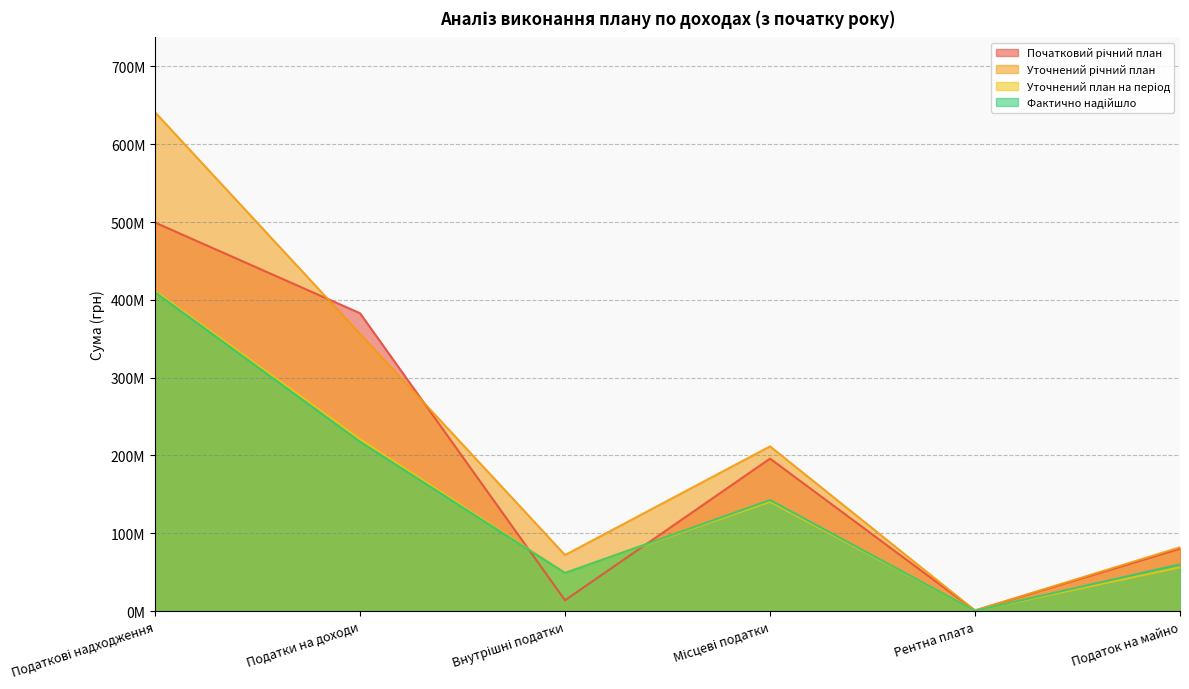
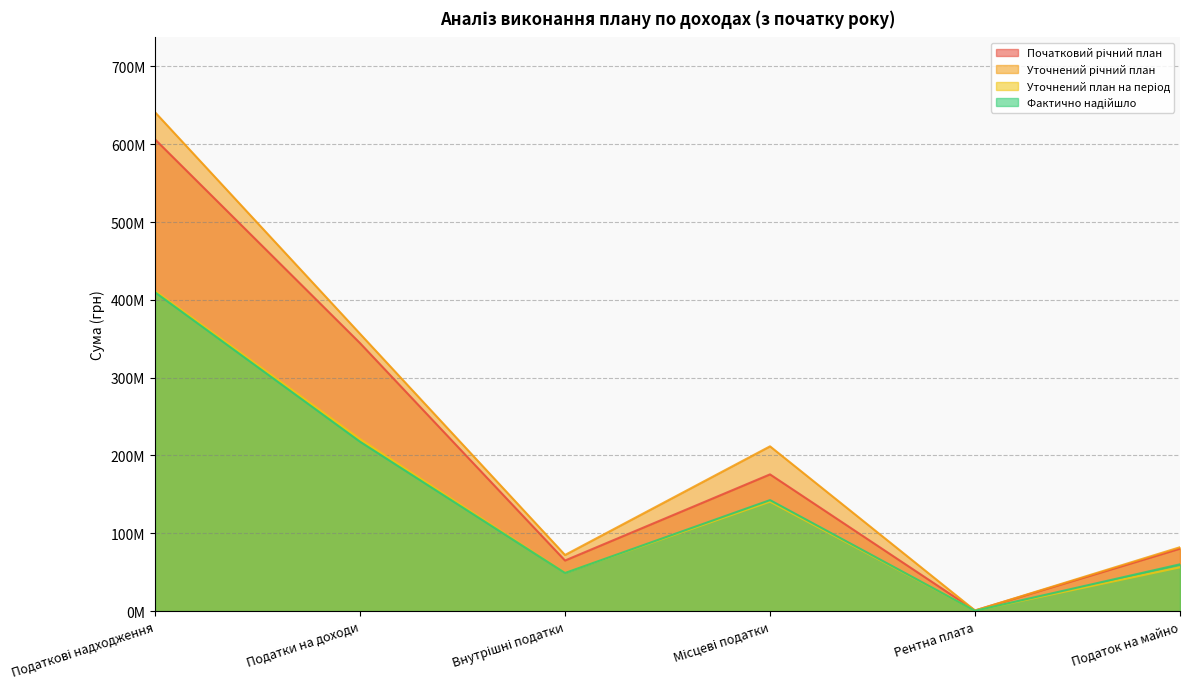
  {
    "Початковий річний план": {
-     "Податкові надходження": 500000000,
-     "Податки на доходи": 380000000,
-     "Внутрішні податки": 10000000,
-     "Місцеві податки": 200000000
+     "Податкові надходження": 610000000,
+     "Податки на доходи": 340000000,
+     "Внутрішні податки": 70000000,
+     "Місцеві податки": 180000000
    },
    "Фактично надійшло": {
      "Податки на доходи": 220000000,
      "Податок на майно": 60000000
    }
  }
